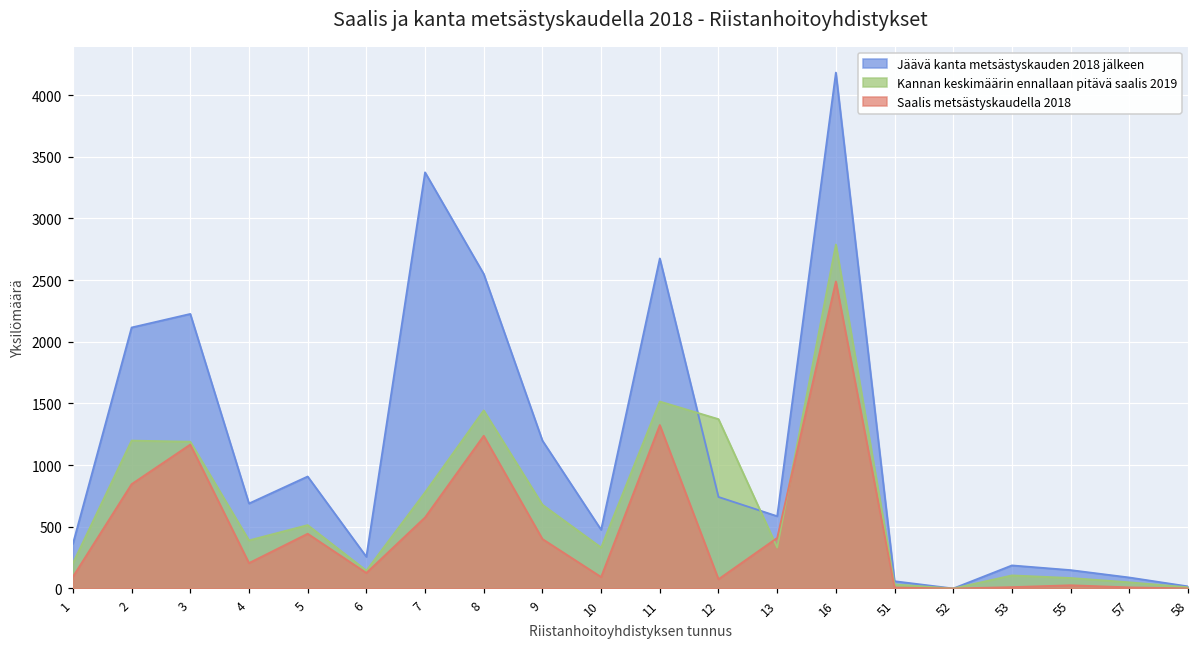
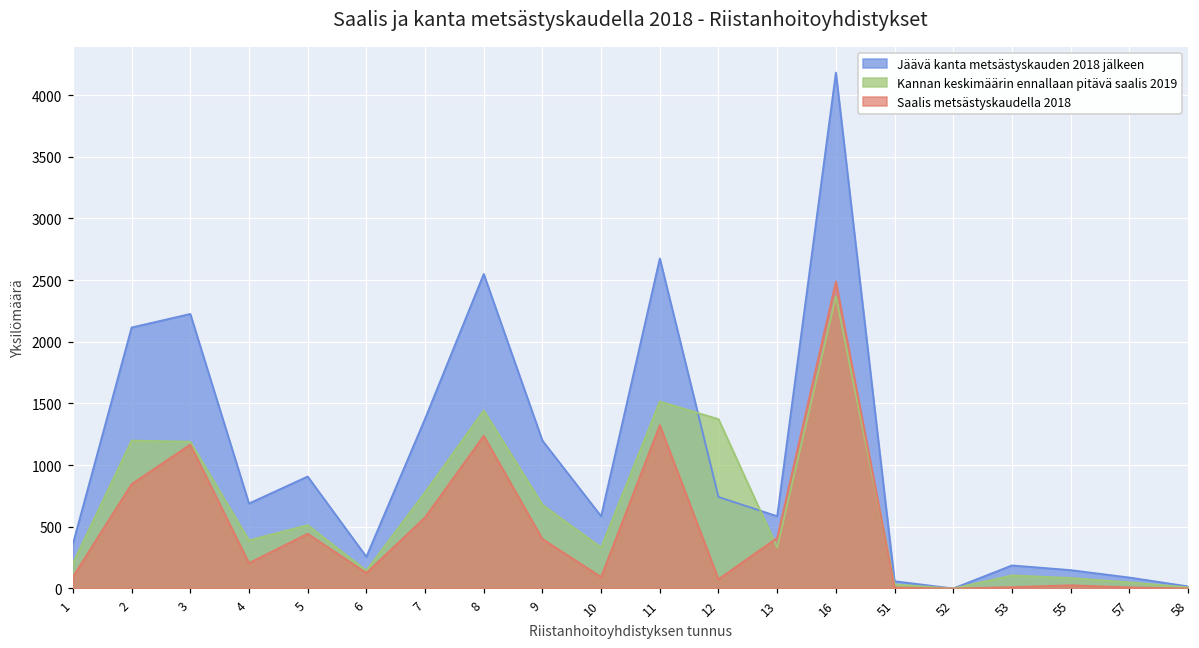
  {
    "Jäävä kanta metsästyskauden 2018 jälkeen": {
      "1": 360,
      "2": 2120,
      "3": 2230,
      "4": 690,
      "5": 910,
      "6": 260,
-     "7": 3370,
+     "7": 1380,
      "8": 2550,
      "9": 1200,
-     "10": 480,
+     "10": 590,
      "11": 2680,
      "12": 740,
      "13": 590,
      "16": 4180,
      "51": 60,
      "53": 190,
      "55": 150,
      "57": 90
    },
    "Kannan keskimäärin ennallaan pitävä saalis 2019": {
      "1": 210,
      "2": 1200,
      "3": 1190,
      "4": 390,
      "5": 510,
      "7": 780,
      "8": 1440,
      "9": 680,
      "10": 330,
      "11": 1520,
      "12": 1370,
      "13": 330,
-     "16": 2790,
+     "16": 2370,
      "51": 30,
      "53": 110,
      "55": 90,
      "57": 50
    },
    "Saalis metsästyskaudella 2018": {
      "1": 100,
      "2": 850,
      "3": 1170,
      "4": 210,
      "5": 440,
      "7": 580,
      "8": 1240,
      "9": 400,
      "10": 90,
      "11": 1330,
      "12": 80,
      "13": 410,
      "16": 2490,
      "51": 10,
      "53": 10,
      "55": 30,
      "57": 10
    }
  }
